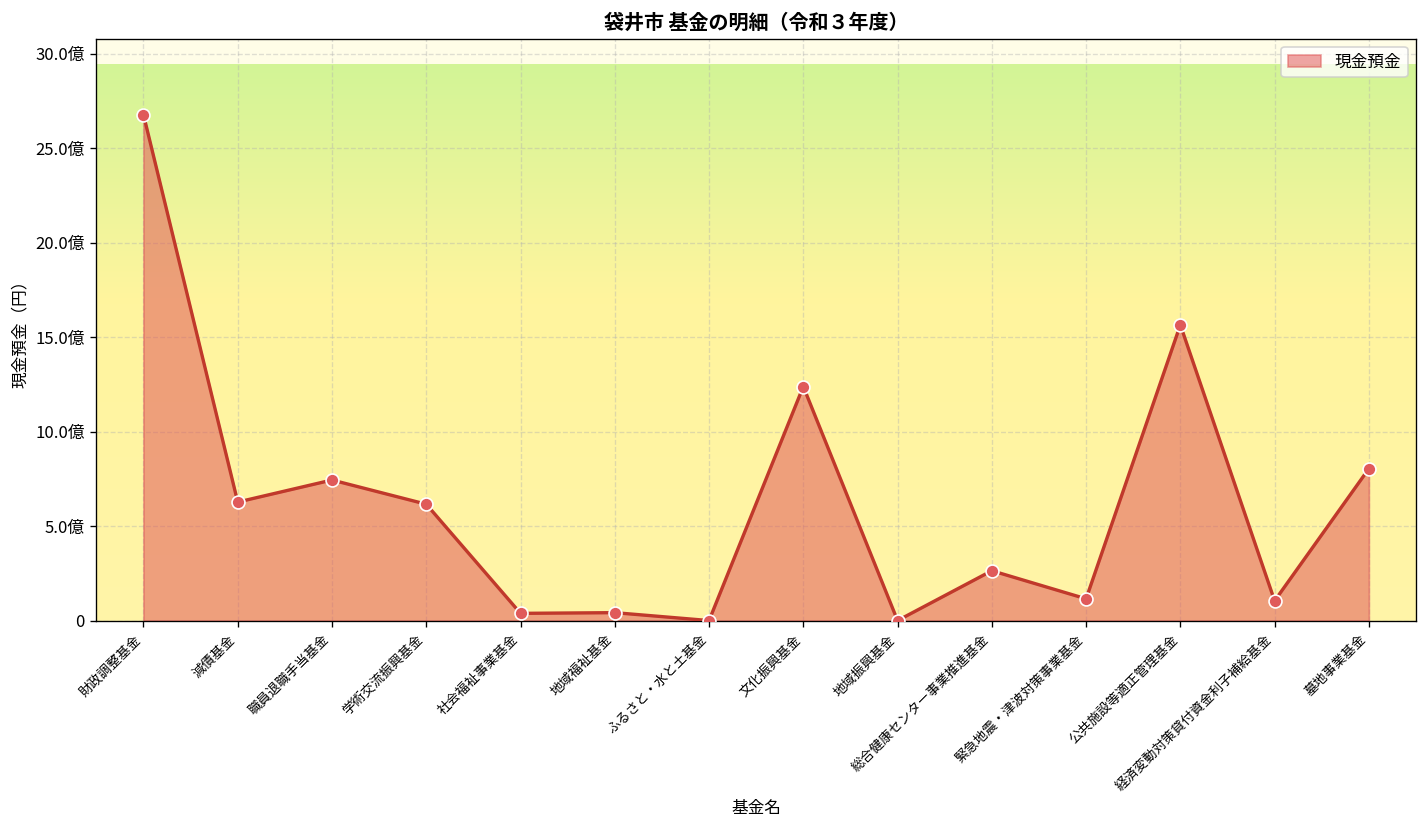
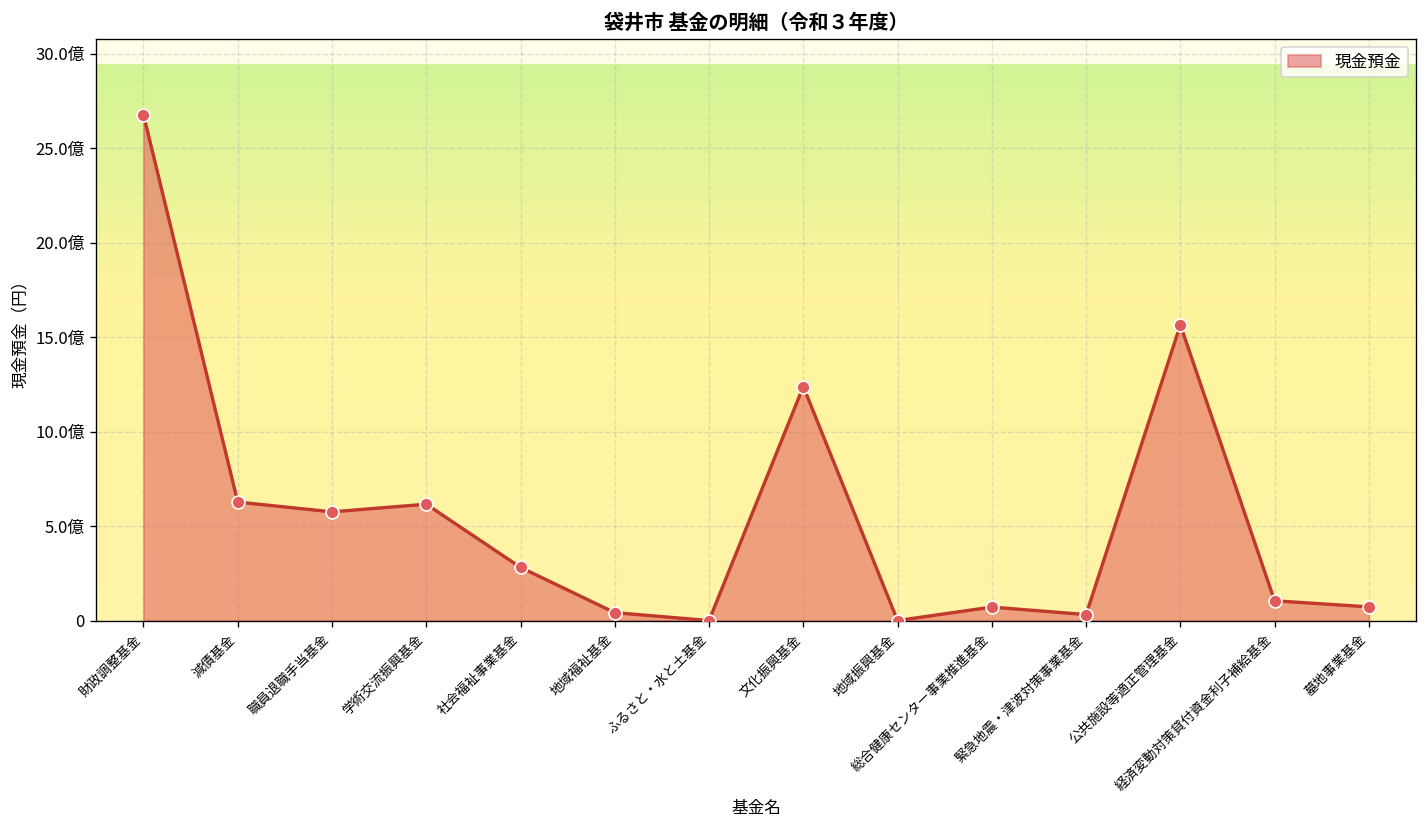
  {
    "財政調整基金": "26.8億",
    "減債基金": "6.3億",
-   "職員退職手当基金": "7.4億",
+   "職員退職手当基金": "5.8億",
    "学術交流振興基金": "6.2億",
-   "社会福祉事業基金": "0.4億",
+   "社会福祉事業基金": "2.8億",
    "地域福祉基金": "0.4億",
    "ふるさと・水と土基金": "0.0億",
    "文化振興基金": "12.4億",
    "地域振興基金": "0.0億",
-   "総合健康センター事業推進基金": "2.6億",
-   "緊急地震・津波対策事業基金": "1.2億",
+   "総合健康センター事業推進基金": "0.7億",
+   "緊急地震・津波対策事業基金": "0.3億",
    "公共施設等適正管理基金": "15.6億",
    "経済変動対策貸付資金利子補給基金": "1.0億",
-   "墓地事業基金": "8.0億"
+   "墓地事業基金": "0.7億"
  }
